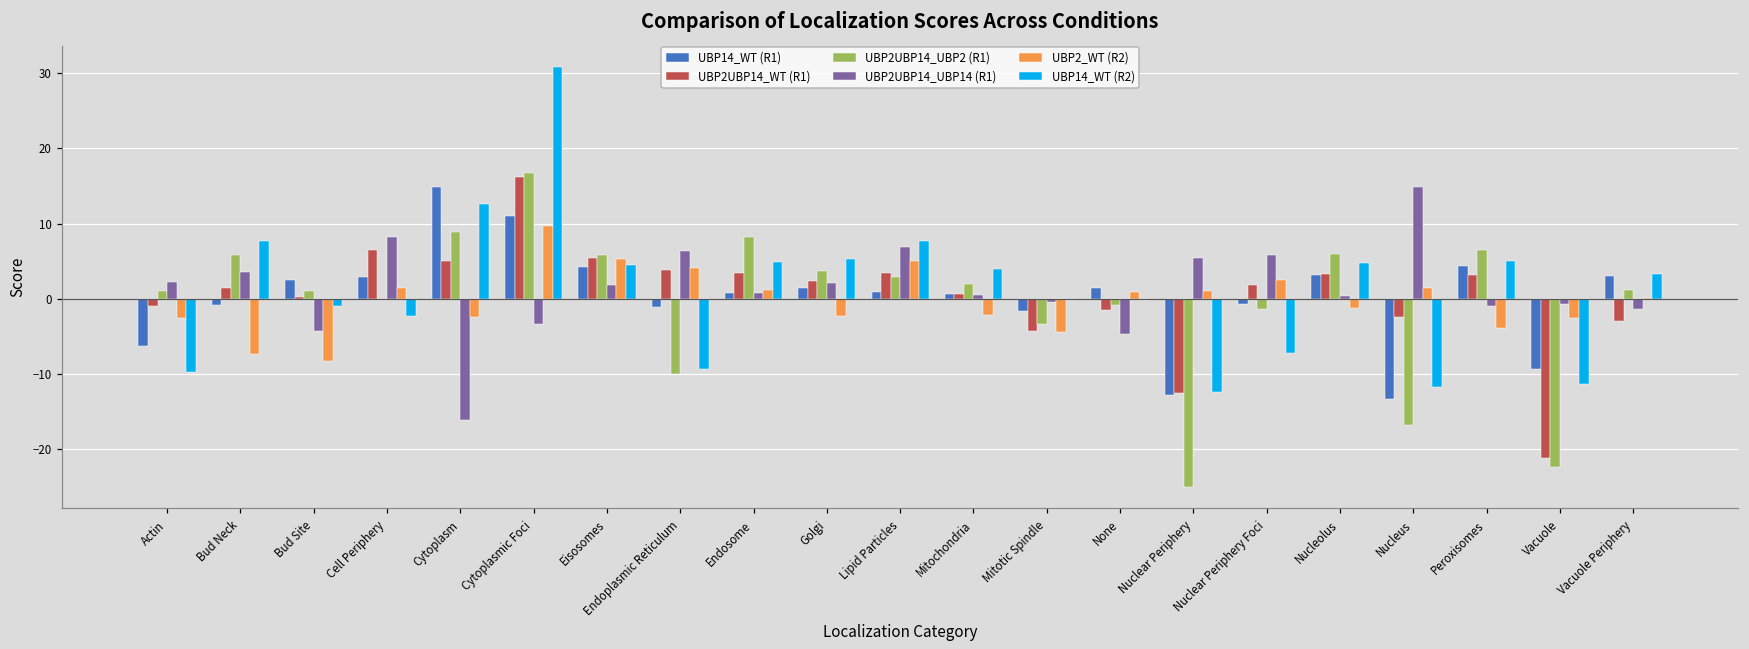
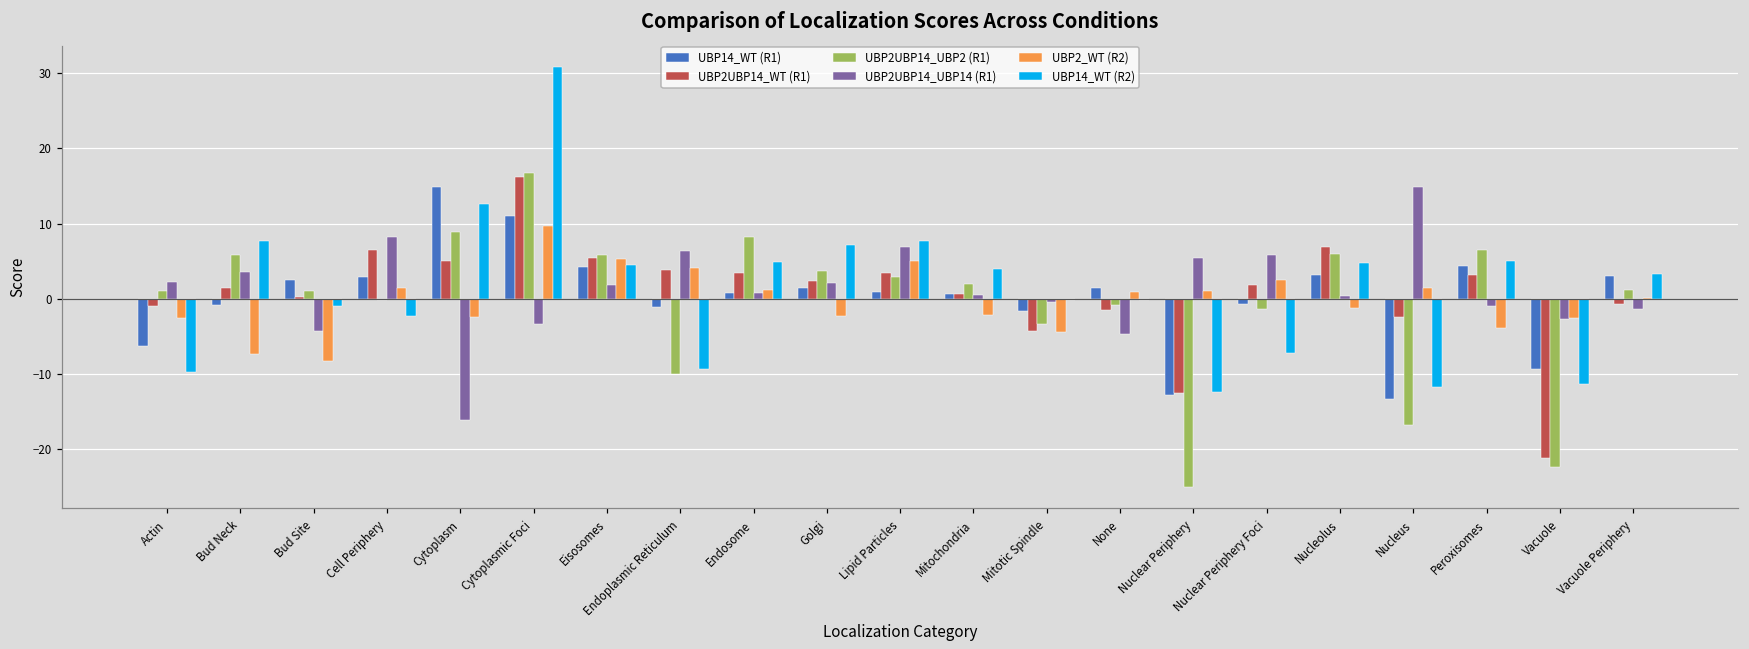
  {
    "UBP14_WT (R1)": {
      "Actin": -6,
      "Bud Neck": -1,
      "Bud Site": 3,
      "Cell Periphery": 3,
      "Cytoplasm": 15,
      "Cytoplasmic Foci": 11,
      "Eisosomes": 4,
      "Endoplasmic Reticulum": -1,
      "Endosome": 1,
      "Golgi": 1,
      "Lipid Particles": 1,
      "Mitochondria": 1,
      "Mitotic Spindle": -2,
      "None": 1,
      "Nuclear Periphery": -13,
      "Nuclear Periphery Foci": -1,
      "Nucleolus": 3,
      "Nucleus": -13,
      "Peroxisomes": 4,
      "Vacuole": -9,
      "Vacuole Periphery": 3
    },
    "UBP2UBP14_WT (R1)": {
      "Actin": -1,
      "Bud Neck": 1,
      "Cell Periphery": 7,
      "Cytoplasm": 5,
      "Cytoplasmic Foci": 16,
      "Eisosomes": 5,
      "Endoplasmic Reticulum": 4,
      "Endosome": 3,
      "Golgi": 2,
      "Lipid Particles": 3,
      "Mitochondria": 1,
      "Mitotic Spindle": -4,
      "None": -2,
      "Nuclear Periphery": -12,
      "Nuclear Periphery Foci": 2,
-     "Nucleolus": 3,
+     "Nucleolus": 7,
      "Nucleus": -2,
      "Peroxisomes": 3,
      "Vacuole": -21,
-     "Vacuole Periphery": -3
+     "Vacuole Periphery": -1
    },
    "UBP2UBP14_UBP2 (R1)": {
      "Actin": 1,
      "Bud Neck": 6,
      "Bud Site": 1,
      "Cytoplasm": 9,
      "Cytoplasmic Foci": 17,
      "Eisosomes": 6,
      "Endoplasmic Reticulum": -10,
      "Endosome": 8,
      "Golgi": 4,
      "Lipid Particles": 3,
      "Mitochondria": 2,
      "Mitotic Spindle": -3,
      "None": -1,
      "Nuclear Periphery": -25,
      "Nuclear Periphery Foci": -1,
      "Nucleolus": 6,
      "Nucleus": -17,
      "Peroxisomes": 6,
      "Vacuole": -22,
      "Vacuole Periphery": 1
    },
    "UBP2UBP14_UBP14 (R1)": {
      "Actin": 2,
      "Bud Neck": 4,
      "Bud Site": -4,
      "Cell Periphery": 8,
      "Cytoplasm": -16,
      "Cytoplasmic Foci": -3,
      "Eisosomes": 2,
      "Endoplasmic Reticulum": 6,
      "Endosome": 1,
      "Golgi": 2,
      "Lipid Particles": 7,
      "Mitochondria": 0,
      "Mitotic Spindle": 0,
      "None": -5,
      "Nuclear Periphery": 5,
      "Nuclear Periphery Foci": 6,
      "Nucleolus": 0,
      "Nucleus": 15,
      "Peroxisomes": -1,
-     "Vacuole": -1,
+     "Vacuole": -3,
      "Vacuole Periphery": -1
    },
    "UBP2_WT (R2)": {
      "Actin": -2,
      "Bud Neck": -7,
      "Bud Site": -8,
      "Cell Periphery": 1,
      "Cytoplasm": -2,
      "Cytoplasmic Foci": 10,
      "Eisosomes": 5,
      "Endoplasmic Reticulum": 4,
      "Endosome": 1,
      "Golgi": -2,
      "Lipid Particles": 5,
      "Mitochondria": -2,
      "Mitotic Spindle": -4,
      "None": 1,
      "Nuclear Periphery": 1,
      "Nuclear Periphery Foci": 2,
      "Nucleolus": -1,
      "Nucleus": 1,
      "Peroxisomes": -4,
      "Vacuole": -3
    },
    "UBP14_WT (R2)": {
      "Actin": -10,
      "Bud Neck": 8,
      "Bud Site": -1,
      "Cell Periphery": -2,
      "Cytoplasm": 13,
      "Cytoplasmic Foci": 31,
      "Eisosomes": 5,
      "Endoplasmic Reticulum": -9,
      "Endosome": 5,
-     "Golgi": 5,
+     "Golgi": 7,
      "Lipid Particles": 8,
      "Mitochondria": 4,
      "Nuclear Periphery": -12,
      "Nuclear Periphery Foci": -7,
      "Nucleolus": 5,
      "Nucleus": -12,
      "Peroxisomes": 5,
      "Vacuole": -11,
      "Vacuole Periphery": 3
    }
  }
